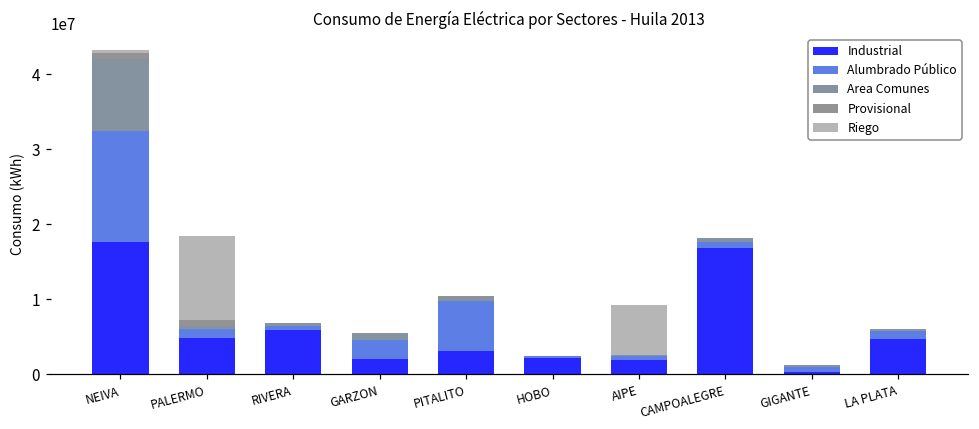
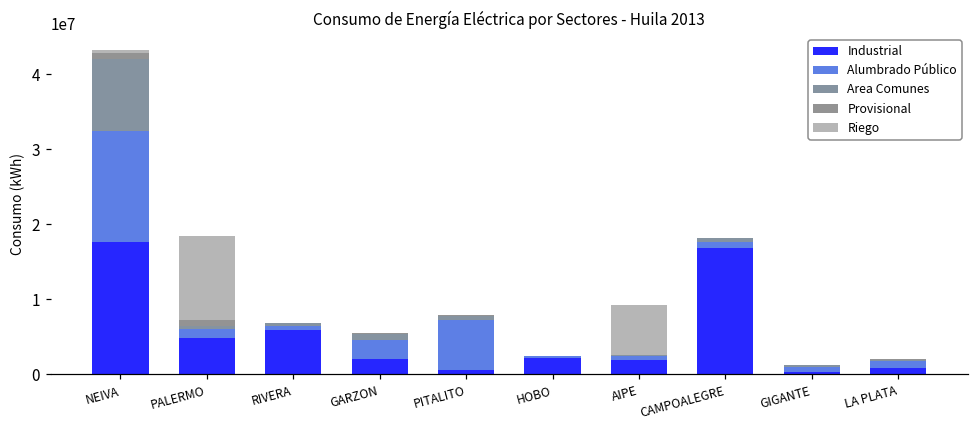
  {
    "Industrial": {
      "NEIVA": 18000000,
      "PALERMO": 5000000,
      "RIVERA": 6000000,
      "GARZON": 2000000,
-     "PITALITO": 3000000,
+     "PITALITO": 1000000,
      "HOBO": 2000000,
      "AIPE": 2000000,
      "CAMPOALEGRE": 17000000,
-     "LA PLATA": 5000000
+     "LA PLATA": 1000000
    },
    "Alumbrado Público": {
      "NEIVA": 15000000,
      "PALERMO": 1000000,
      "RIVERA": 1000000,
      "GARZON": 3000000,
      "PITALITO": 7000000,
      "AIPE": 1000000,
      "CAMPOALEGRE": 1000000,
      "GIGANTE": 1000000,
      "LA PLATA": 1000000
    },
    "Riego": {
      "PALERMO": 11000000,
      "GARZON": 0,
      "PITALITO": 0,
      "HOBO": 0,
      "AIPE": 7000000,
      "GIGANTE": 0,
      "LA PLATA": 0
    }
  }
